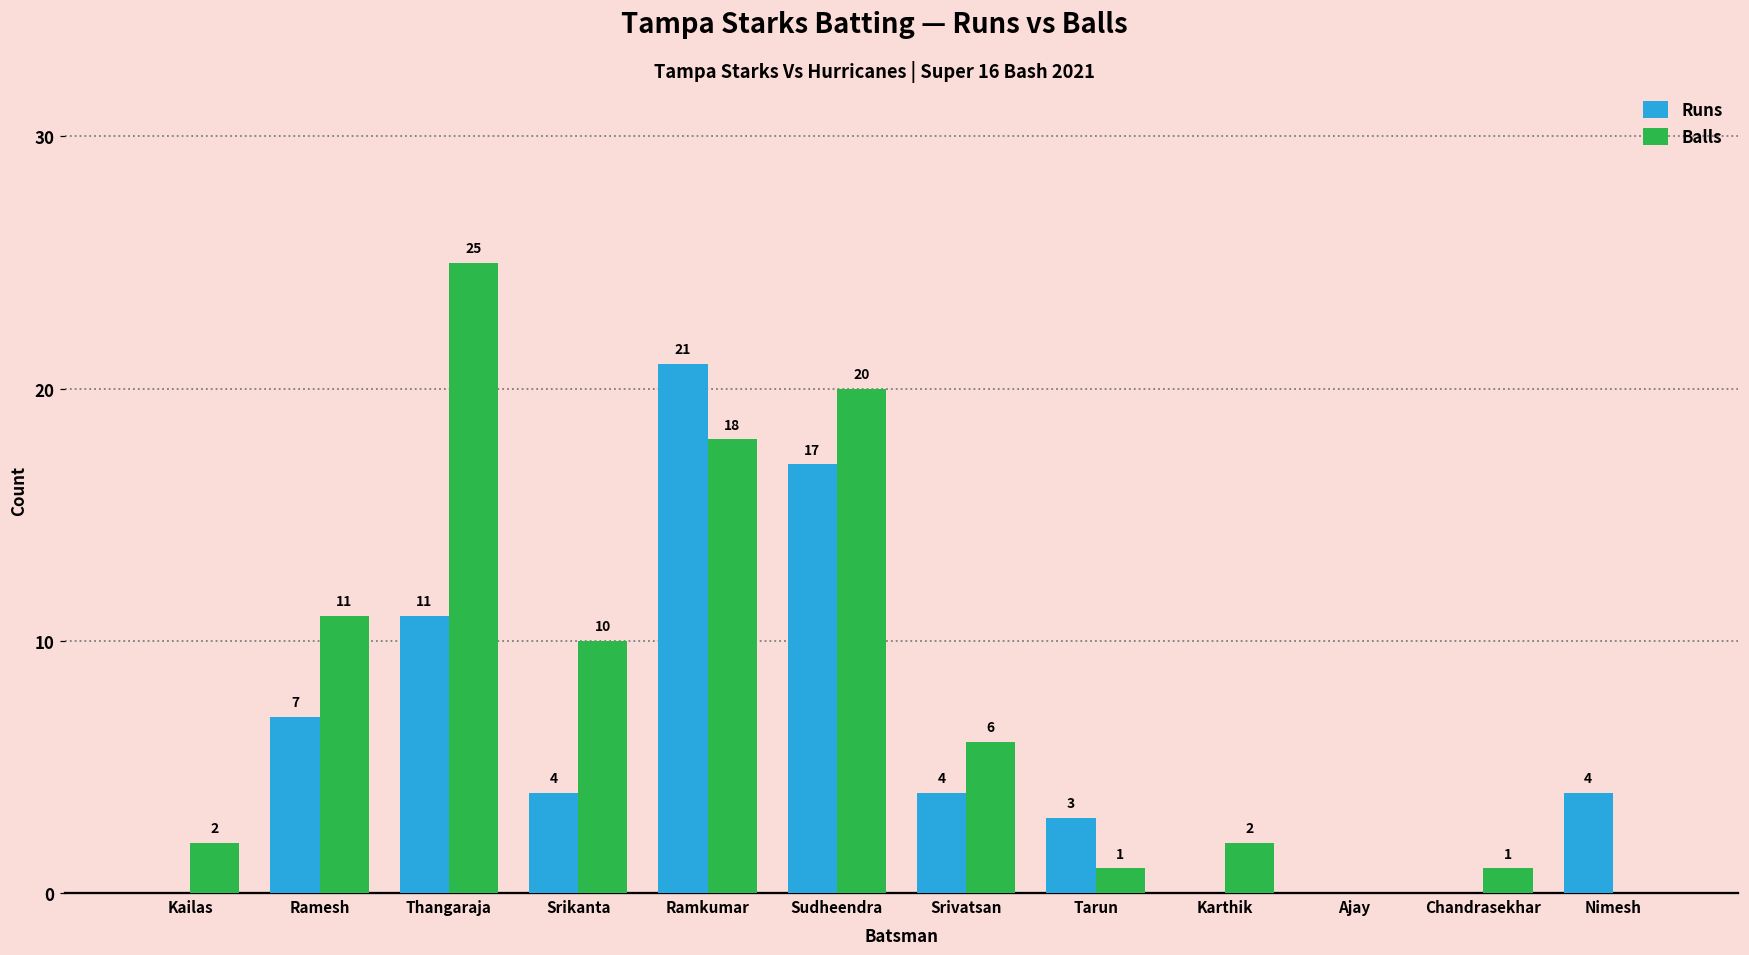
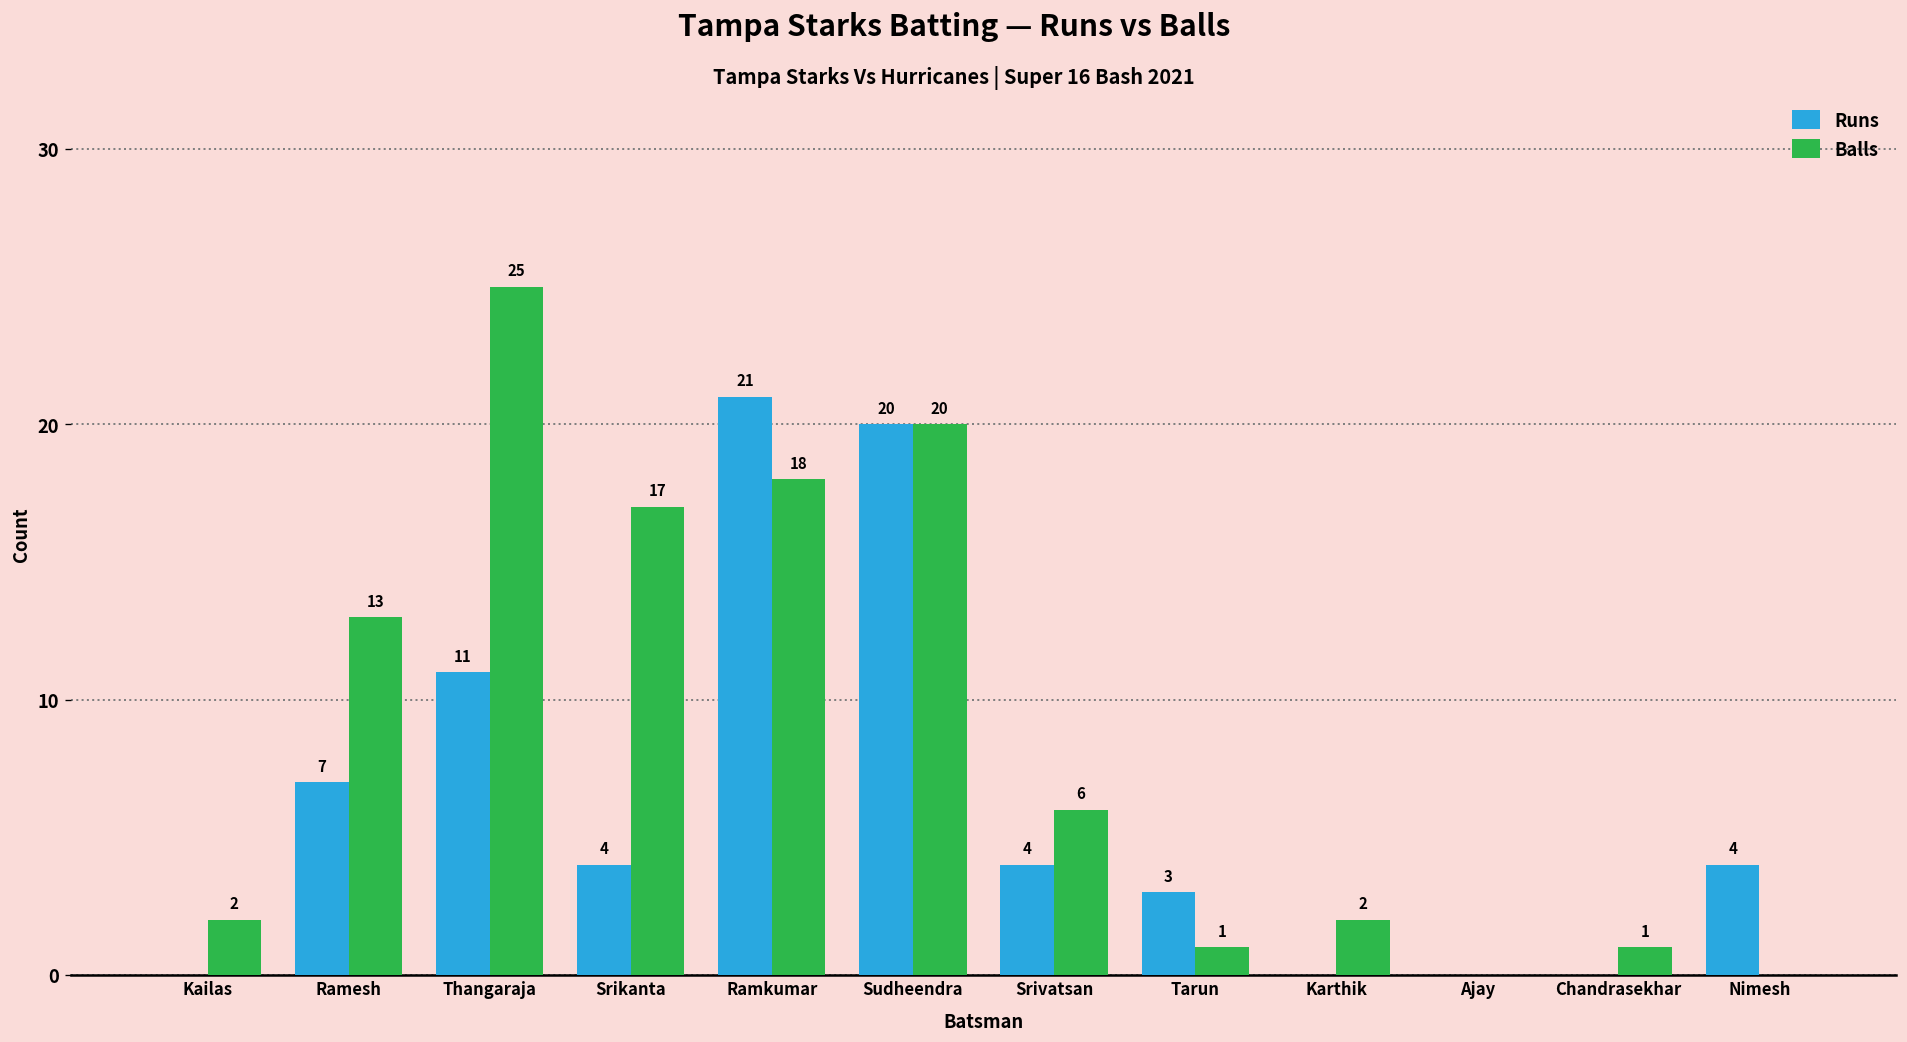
  {
    "Runs": {
      "Ramesh": 7,
      "Thangaraja": 11,
      "Srikanta": 4,
      "Ramkumar": 21,
-     "Sudheendra": 17,
+     "Sudheendra": 20,
      "Srivatsan": 4,
      "Tarun": 3,
      "Nimesh": 4
    },
    "Balls": {
      "Kailas": 2,
-     "Ramesh": 11,
+     "Ramesh": 13,
      "Thangaraja": 25,
-     "Srikanta": 10,
+     "Srikanta": 17,
      "Ramkumar": 18,
      "Sudheendra": 20,
      "Srivatsan": 6,
      "Tarun": 1,
      "Karthik": 2,
      "Chandrasekhar": 1
    }
  }
